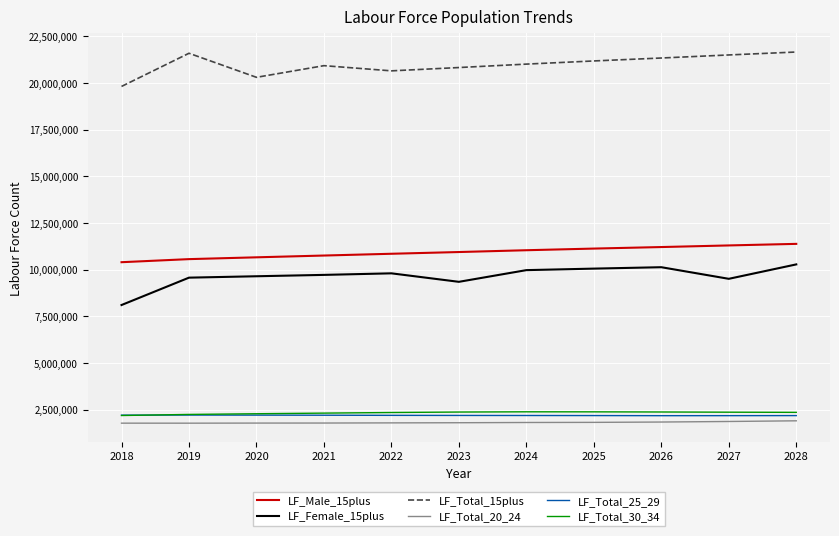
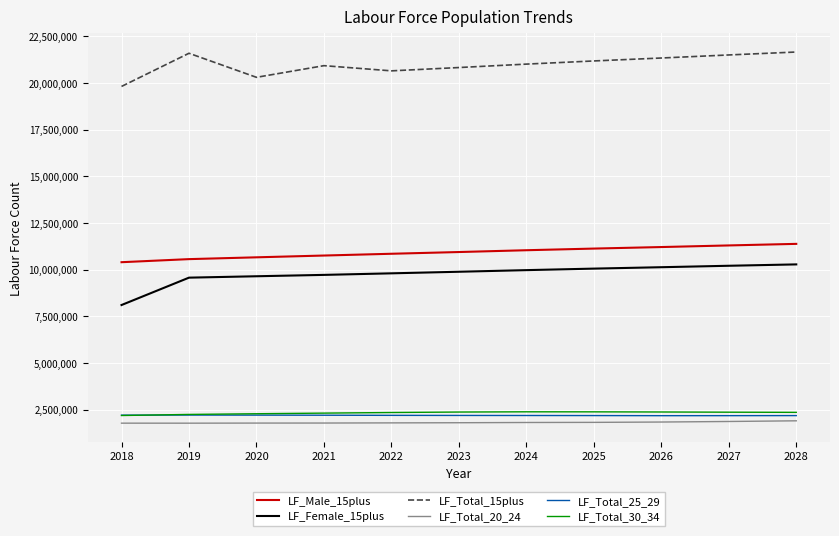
  {
    "LF_Male_15plus": {
      "2018": "10,400,000",
      "2019": "10,600,000",
      "2020": "10,700,000",
      "2021": "10,800,000",
      "2022": "10,800,000",
      "2023": "10,900,000",
      "2024": "11,000,000",
      "2025": "11,100,000",
      "2026": "11,200,000",
      "2027": "11,300,000",
      "2028": "11,400,000"
    },
    "LF_Female_15plus": {
      "2018": "8,100,000",
      "2019": "9,600,000",
      "2020": "9,600,000",
      "2021": "9,700,000",
      "2022": "9,800,000",
-     "2023": "9,300,000",
+     "2023": "9,900,000",
      "2024": "10,000,000",
      "2025": "10,100,000",
      "2026": "10,100,000",
-     "2027": "9,500,000",
+     "2027": "10,200,000",
      "2028": "10,300,000"
    },
    "LF_Total_15plus": {
      "2018": "19,800,000",
      "2019": "21,600,000",
      "2020": "20,300,000",
      "2021": "20,900,000",
      "2022": "20,600,000",
      "2023": "20,800,000",
      "2024": "21,000,000",
      "2025": "21,200,000",
      "2026": "21,300,000",
      "2027": "21,500,000",
      "2028": "21,700,000"
    },
    "LF_Total_20_24": {
      "2018": "1,800,000",
      "2019": "1,800,000",
      "2020": "1,800,000",
      "2021": "1,800,000",
      "2022": "1,800,000",
      "2023": "1,800,000",
      "2024": "1,800,000",
      "2025": "1,800,000",
      "2026": "1,800,000",
      "2027": "1,900,000",
      "2028": "1,900,000"
    },
    "LF_Total_25_29": {
      "2022": "2,200,000",
      "2023": "2,200,000",
      "2024": "2,200,000",
      "2025": "2,200,000",
      "2026": "2,200,000",
      "2027": "2,200,000",
      "2028": "2,200,000"
    },
    "LF_Total_30_34": {
      "2022": "2,300,000",
      "2023": "2,400,000",
      "2024": "2,400,000",
      "2025": "2,400,000",
      "2026": "2,400,000",
      "2027": "2,400,000",
      "2028": "2,400,000"
    }
  }
